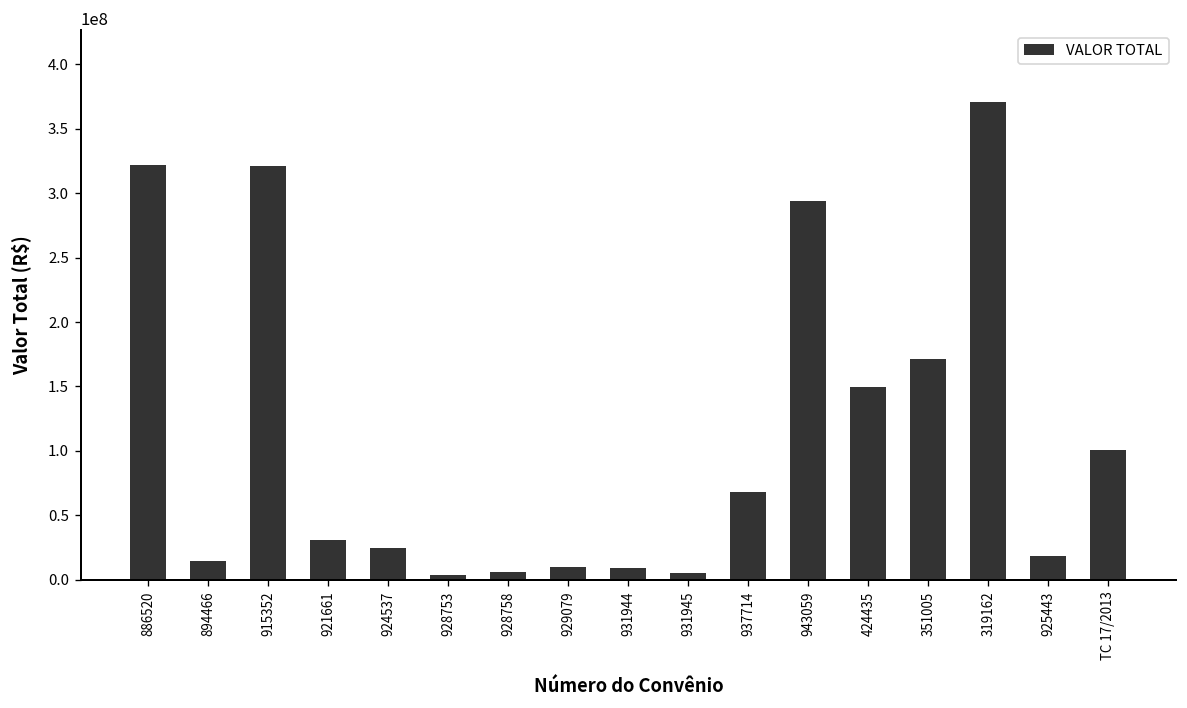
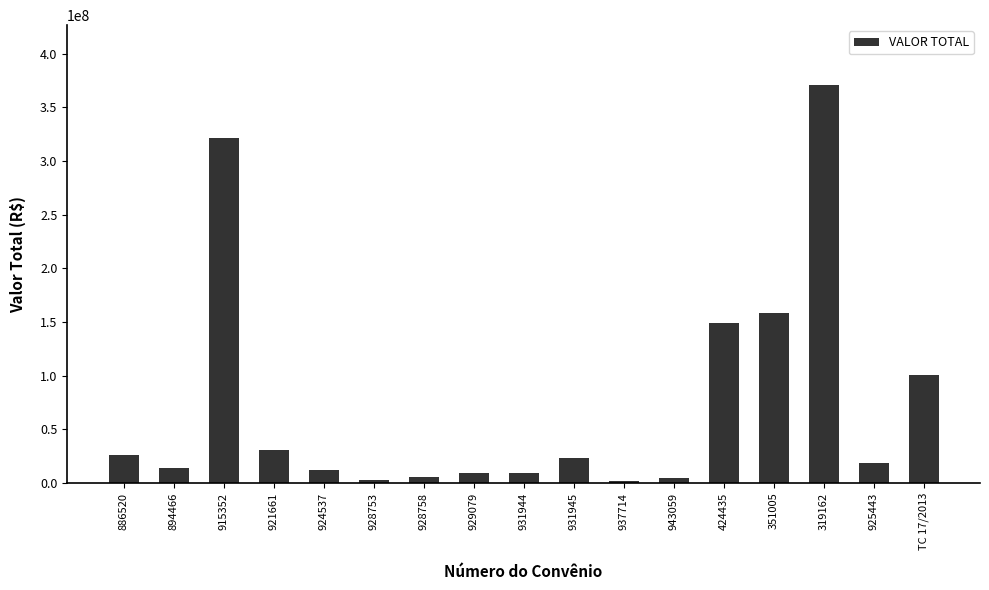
  {
-   "886520": 322000000,
+   "886520": 26000000,
    "894466": 14000000,
    "915352": 321000000,
    "921661": 31000000,
-   "924537": 25000000,
+   "924537": 12000000,
    "928753": 3000000,
    "928758": 6000000,
    "929079": 10000000,
    "931944": 9000000,
-   "931945": 5000000,
-   "937714": 68000000,
-   "943059": 294000000,
+   "931945": 24000000,
+   "937714": 1000000,
+   "943059": 5000000,
    "424435": 149000000,
-   "351005": 171000000,
+   "351005": 159000000,
    "319162": 371000000,
    "925443": 18000000,
    "TC 17/2013": 101000000
  }
